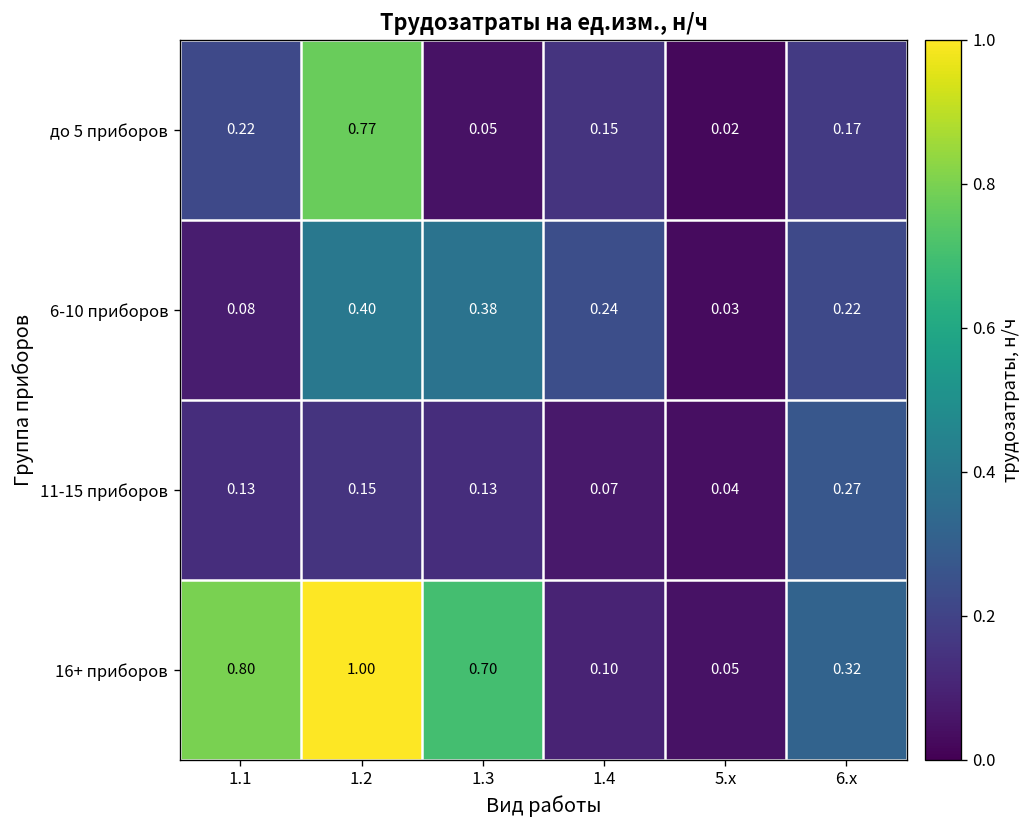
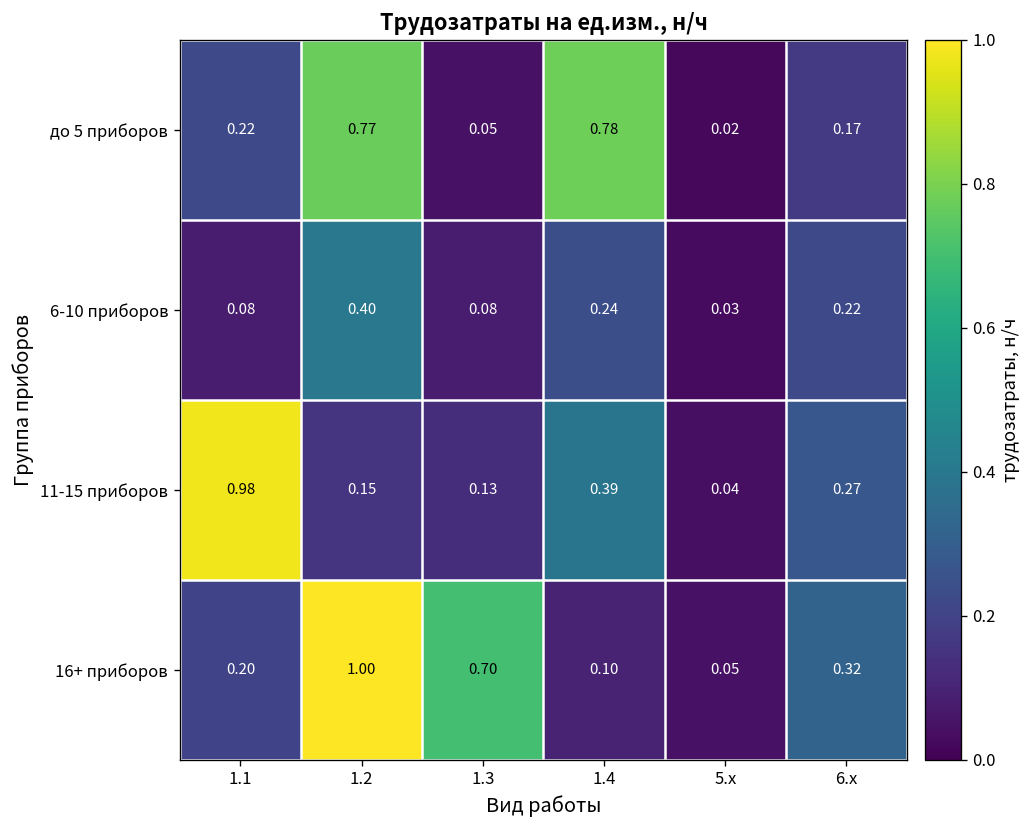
  {
    "до 5 приборов": {
      "1.1": 0.22,
      "1.2": 0.77,
      "1.3": 0.05,
-     "1.4": 0.15,
+     "1.4": 0.78,
      "5.x": 0.02,
      "6.x": 0.17
    },
    "6-10 приборов": {
      "1.1": 0.08,
      "1.2": 0.40,
-     "1.3": 0.38,
+     "1.3": 0.08,
      "1.4": 0.24,
      "5.x": 0.03,
      "6.x": 0.22
    },
    "11-15 приборов": {
-     "1.1": 0.13,
+     "1.1": 0.98,
      "1.2": 0.15,
      "1.3": 0.13,
-     "1.4": 0.07,
+     "1.4": 0.39,
      "5.x": 0.04,
      "6.x": 0.27
    },
    "16+ приборов": {
-     "1.1": 0.80,
+     "1.1": 0.20,
      "1.2": 1.00,
      "1.3": 0.70,
      "1.4": 0.10,
      "5.x": 0.05,
      "6.x": 0.32
    }
  }
